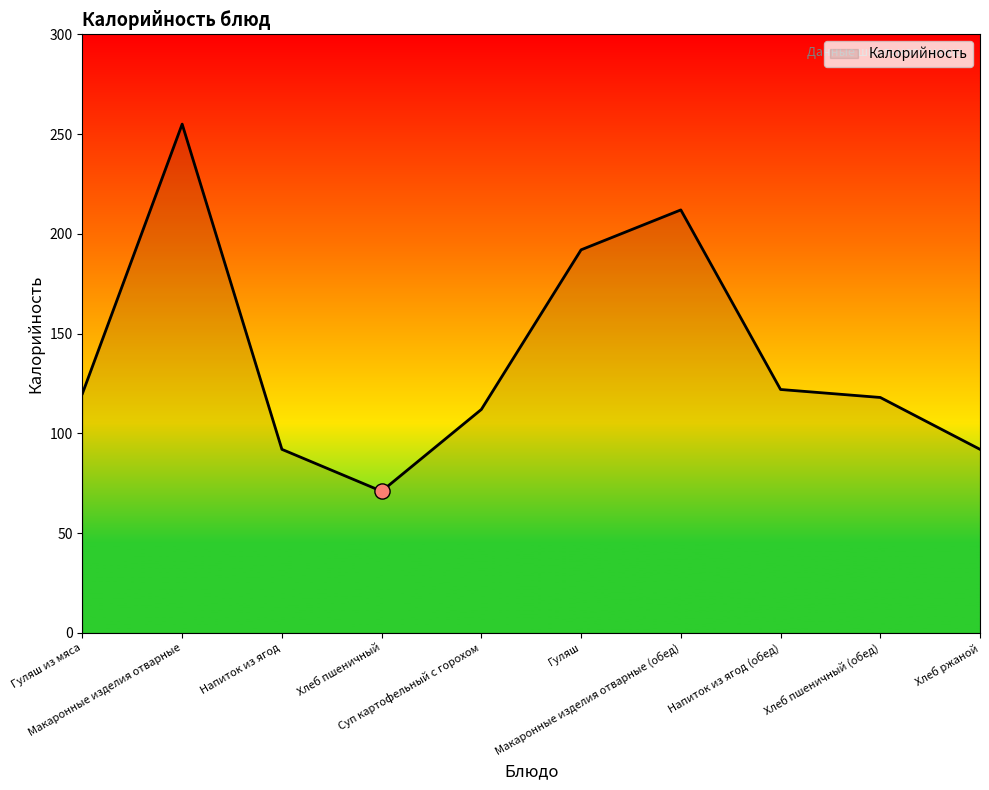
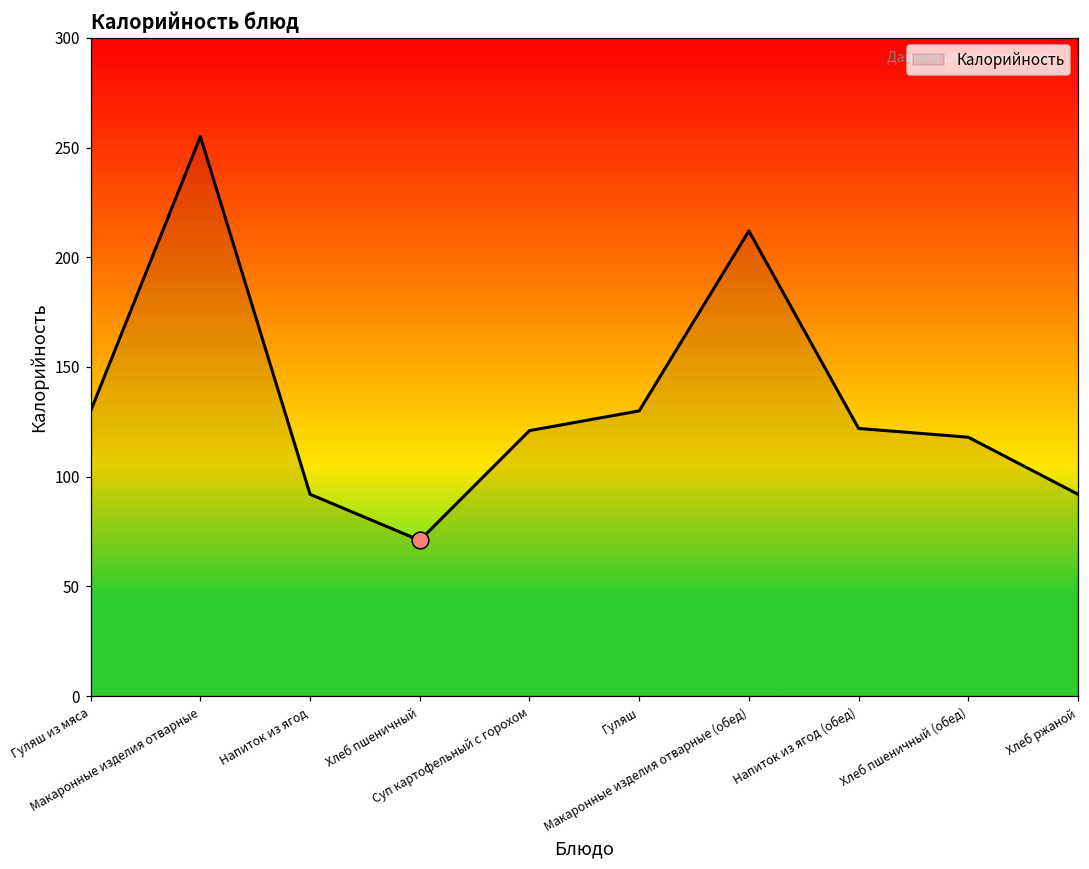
  {
    "Калорийность": {
-     "Гуляш из мяса": 120,
+     "Гуляш из мяса": 130,
      "Макаронные изделия отварные": 255,
      "Напиток из ягод": 92,
-     "Суп картофельный с горохом": 112,
-     "Гуляш": 192,
+     "Суп картофельный с горохом": 121,
+     "Гуляш": 130,
      "Макаронные изделия отварные (обед)": 212,
      "Напиток из ягод (обед)": 122,
      "Хлеб пшеничный (обед)": 118,
      "Хлеб ржаной": 92
    }
  }
